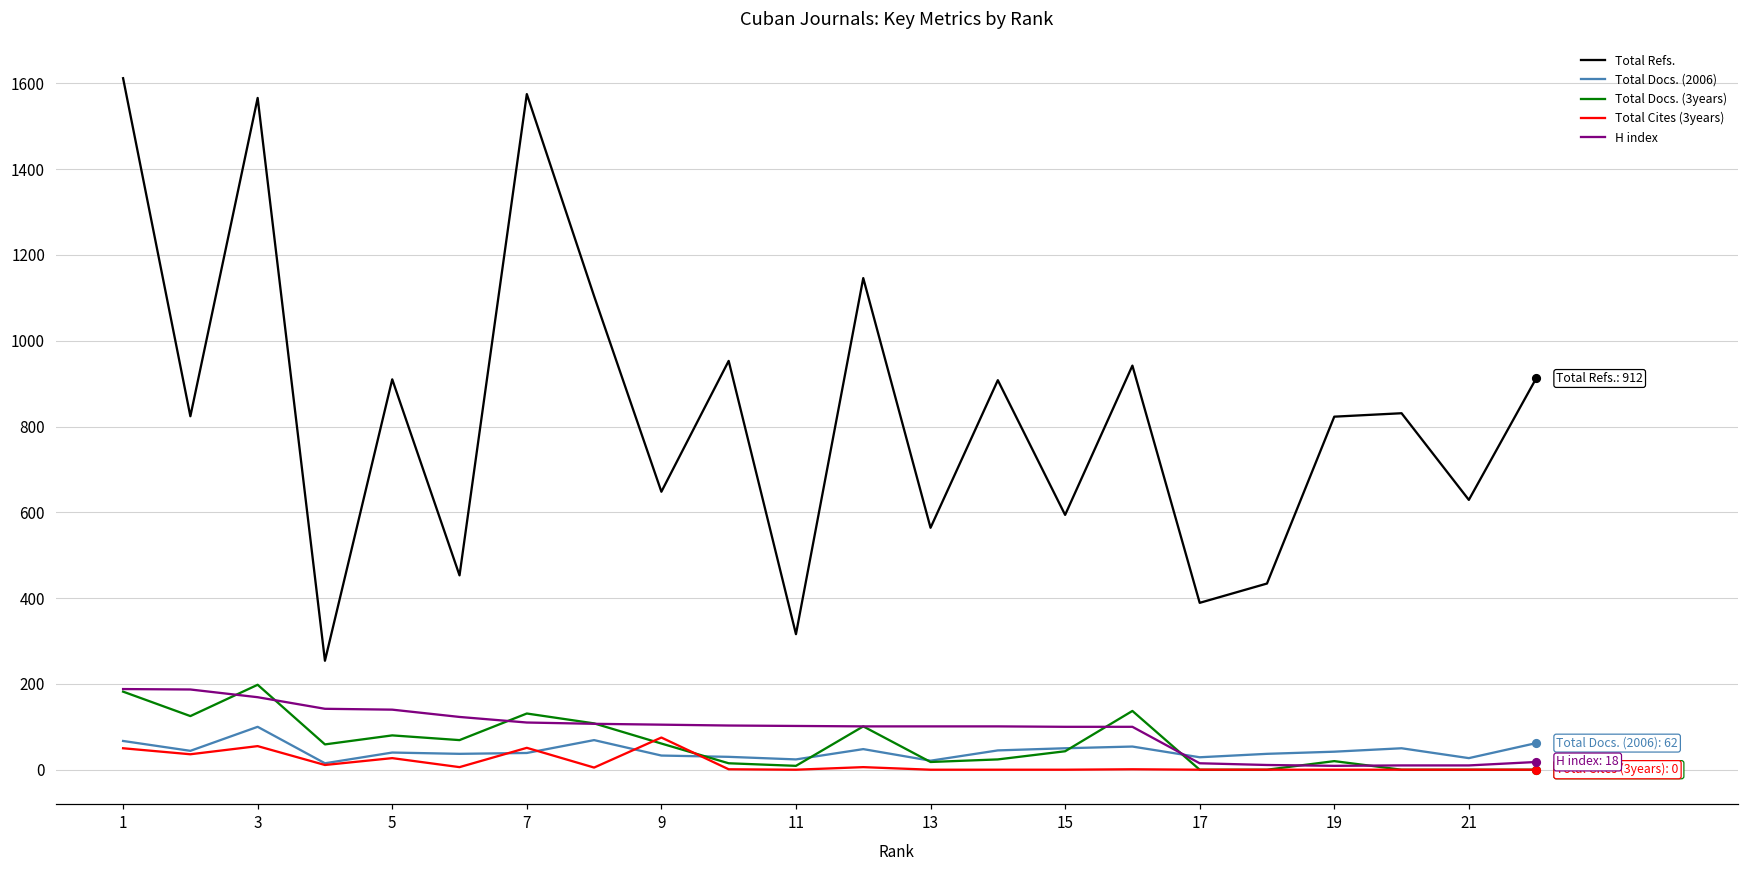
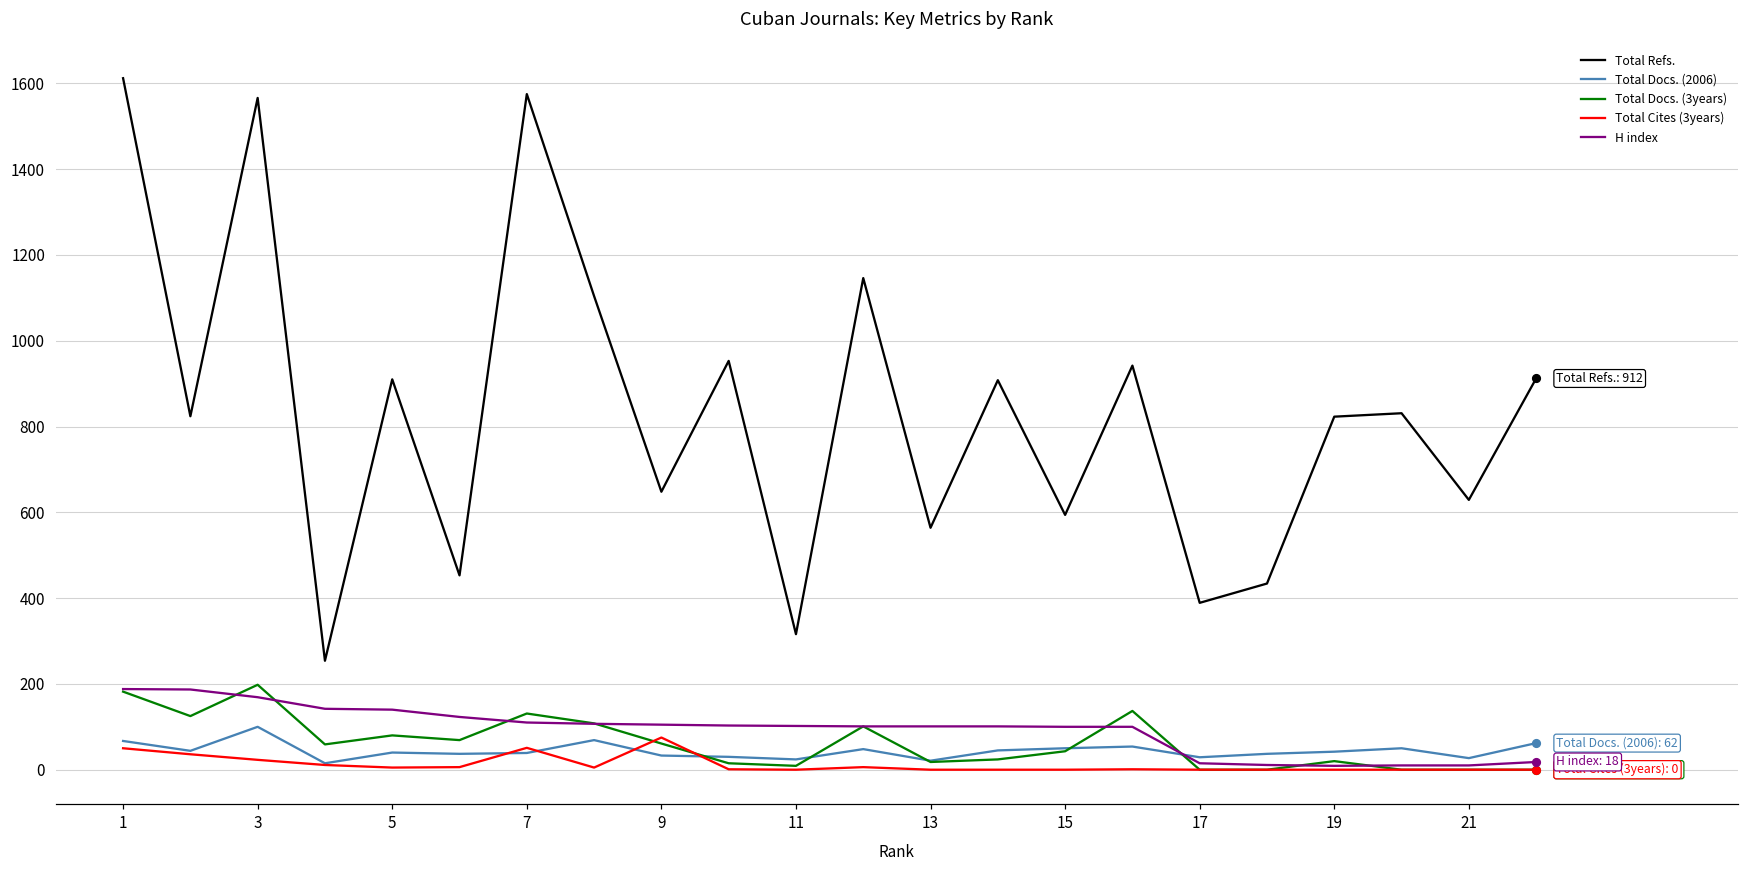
  {
    "Total Cites (3years)": {
      "1": 50,
-     "3": 60,
-     "5": 30,
+     "3": 20,
+     "5": 10,
      "7": 50,
      "9": 80,
      "11": 0,
      "13": 0,
      "15": 0,
      "19": 0
    }
  }
